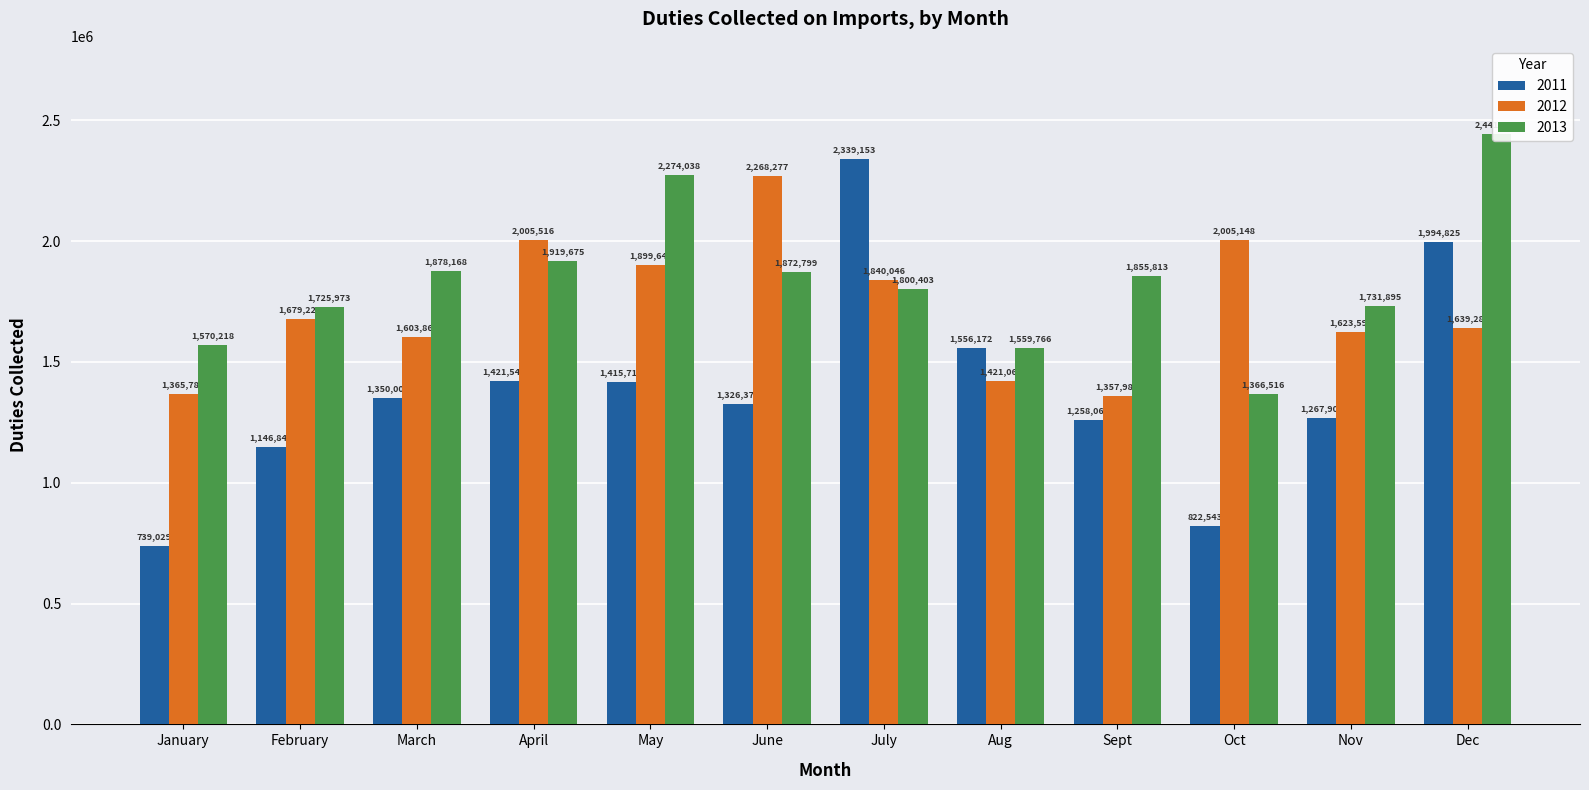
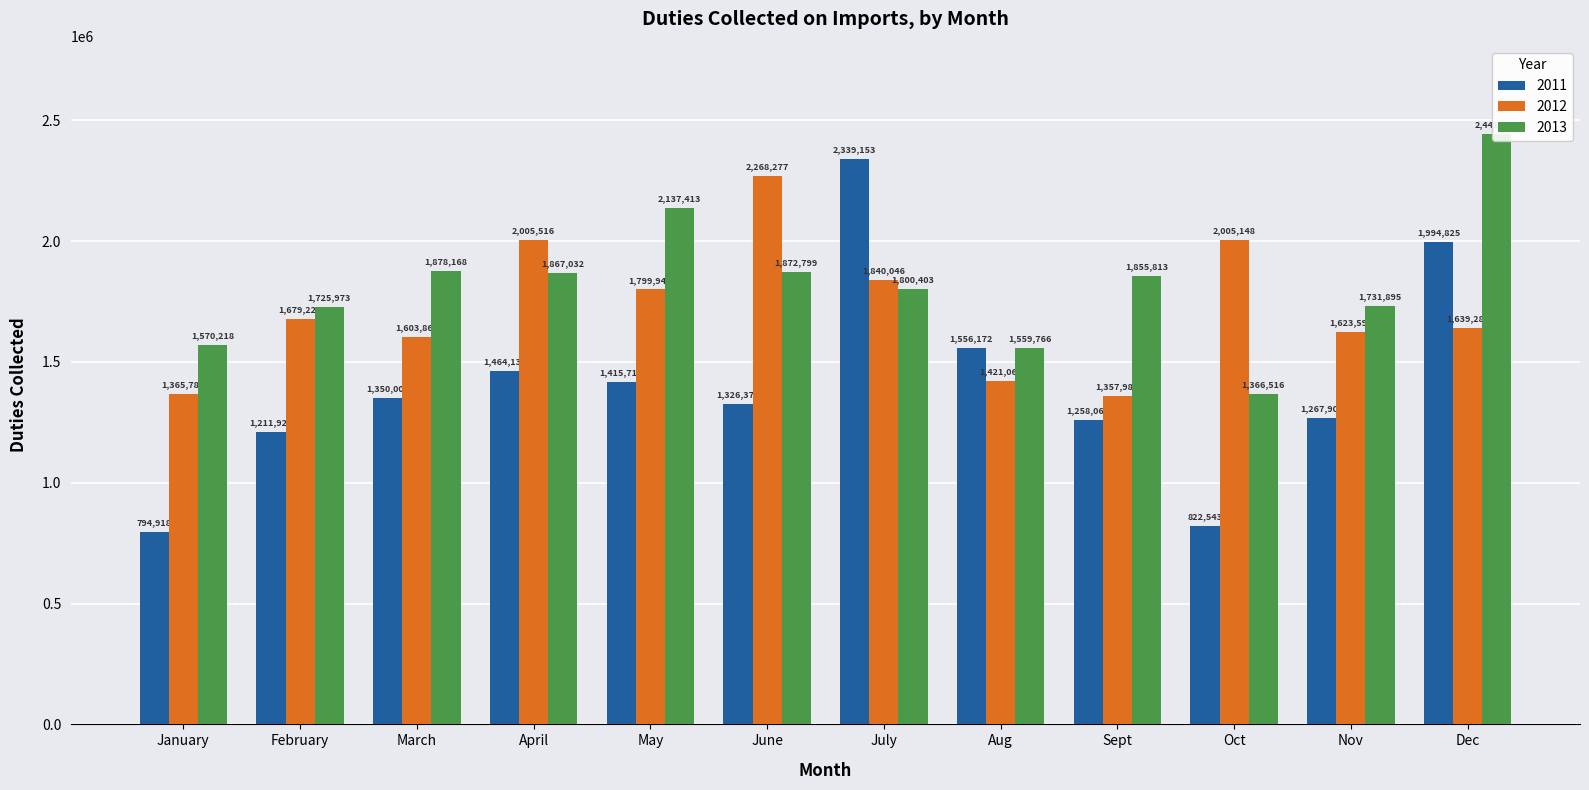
  {
    "2011": {
-     "January": "739,029",
-     "February": "1,146,849",
+     "January": "794,918",
+     "February": "1,211,927",
      "March": "1,350,007",
-     "April": "1,421,546",
+     "April": "1,464,138",
      "May": "1,415,719",
      "June": "1,326,376",
      "July": "2,339,153",
      "Aug": "1,556,172",
      "Sept": "1,258,069",
      "Oct": "822,543",
      "Nov": "1,267,905",
      "Dec": "1,994,825"
    },
    "2012": {
      "January": "1,365,789",
      "February": "1,679,226",
      "March": "1,603,867",
      "April": "2,005,516",
-     "May": "1,899,648",
+     "May": "1,799,943",
      "June": "2,268,277",
      "July": "1,840,046",
      "Aug": "1,421,068",
      "Sept": "1,357,982",
      "Oct": "2,005,148",
      "Nov": "1,623,592",
      "Dec": "1,639,280"
    },
    "2013": {
      "January": "1,570,218",
      "February": "1,725,973",
      "March": "1,878,168",
-     "April": "1,919,675",
-     "May": "2,274,038",
+     "April": "1,867,032",
+     "May": "2,137,413",
      "June": "1,872,799",
      "July": "1,800,403",
      "Aug": "1,559,766",
      "Sept": "1,855,813",
      "Oct": "1,366,516",
      "Nov": "1,731,895"
    }
  }
